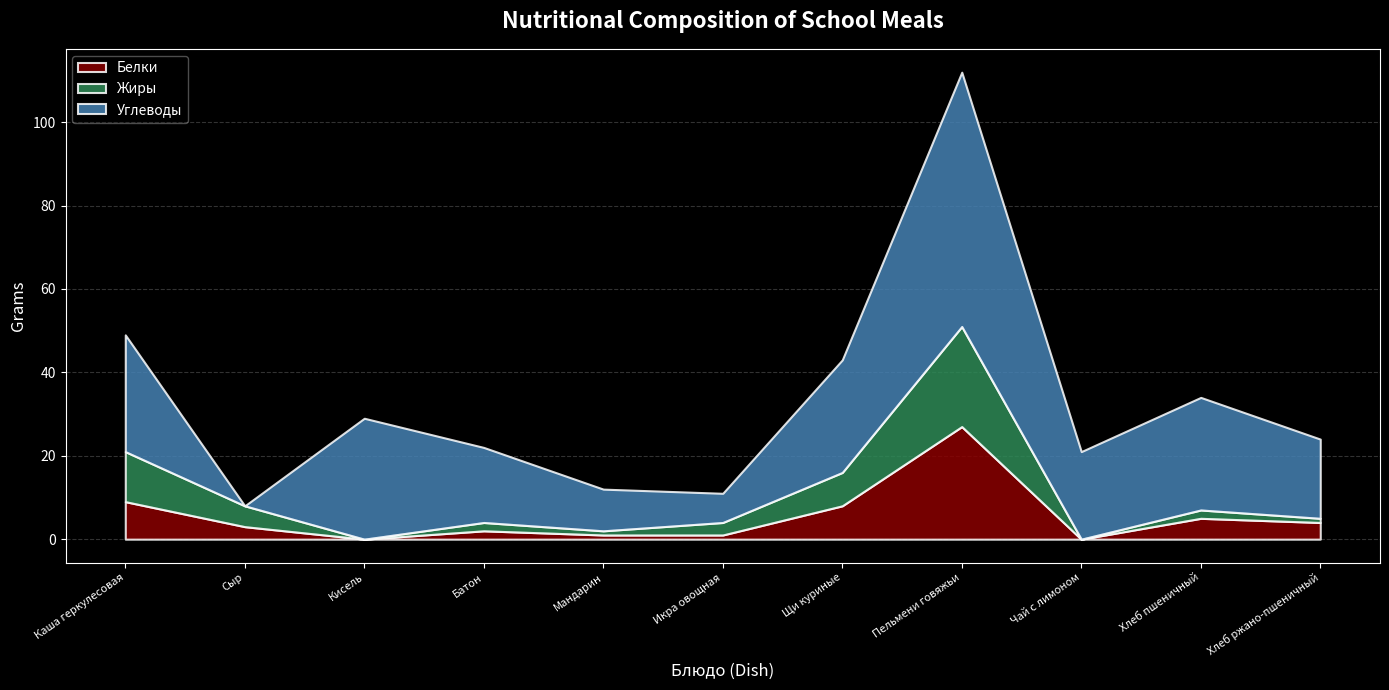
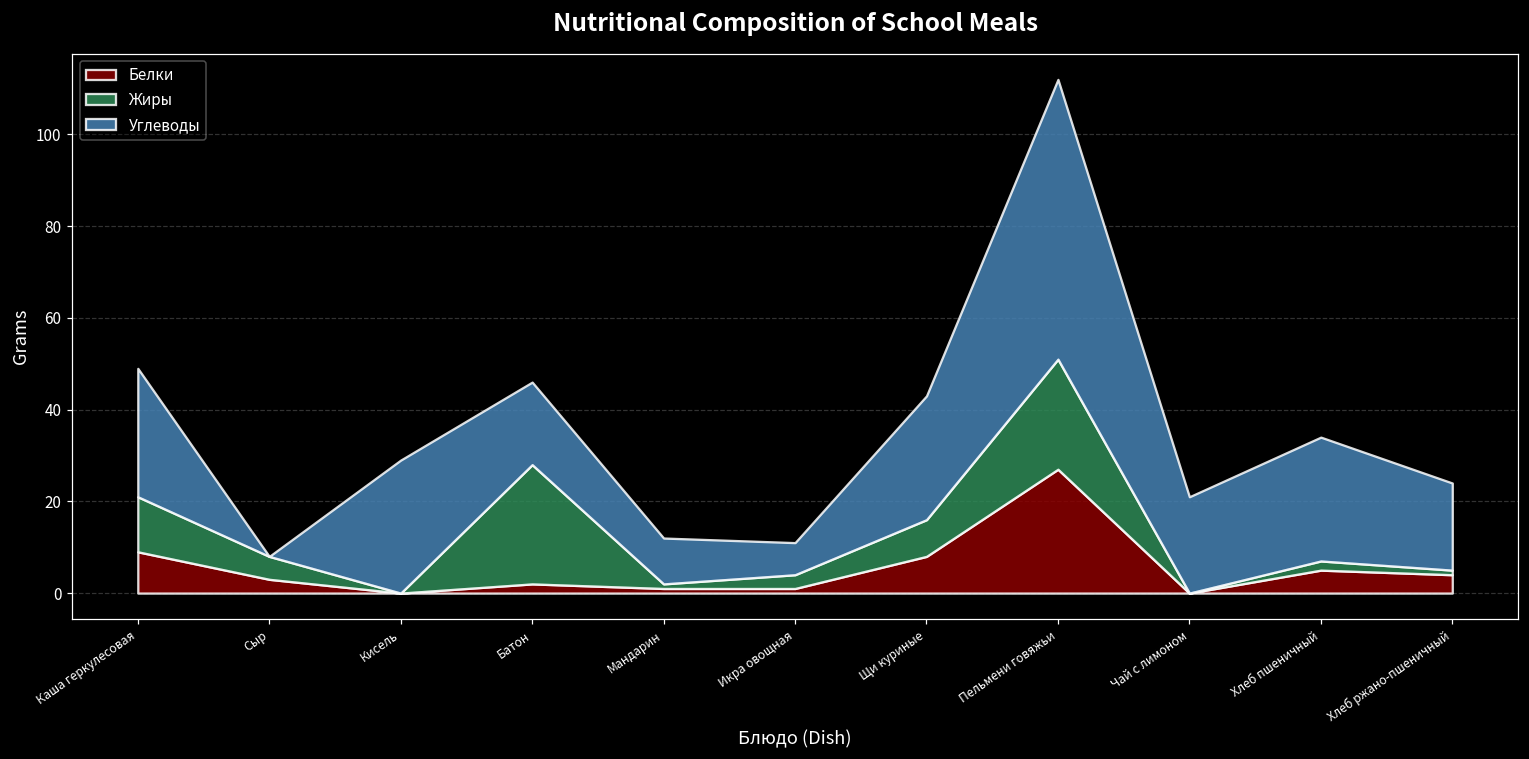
  {
    "Белки": {
      "Каша геркулесовая": 9,
      "Сыр": 3,
      "Батон": 2,
      "Мандарин": 1,
      "Икра овощная": 1,
      "Щи куриные": 8,
      "Пельмени говяжьи": 27,
      "Хлеб пшеничный": 5,
      "Хлеб ржано-пшеничный": 4
    },
    "Жиры": {
      "Каша геркулесовая": 12,
-     "Батон": 2,
+     "Батон": 26,
      "Мандарин": 1,
      "Икра овощная": 3,
      "Щи куриные": 8,
      "Пельмени говяжьи": 24,
      "Хлеб пшеничный": 2,
      "Хлеб ржано-пшеничный": 1
    },
    "Углеводы": {
      "Каша геркулесовая": 28,
      "Кисель": 29,
      "Батон": 18,
      "Мандарин": 10,
      "Икра овощная": 7,
      "Щи куриные": 27,
      "Пельмени говяжьи": 61,
      "Чай с лимоном": 21,
      "Хлеб пшеничный": 27,
      "Хлеб ржано-пшеничный": 19
    }
  }
